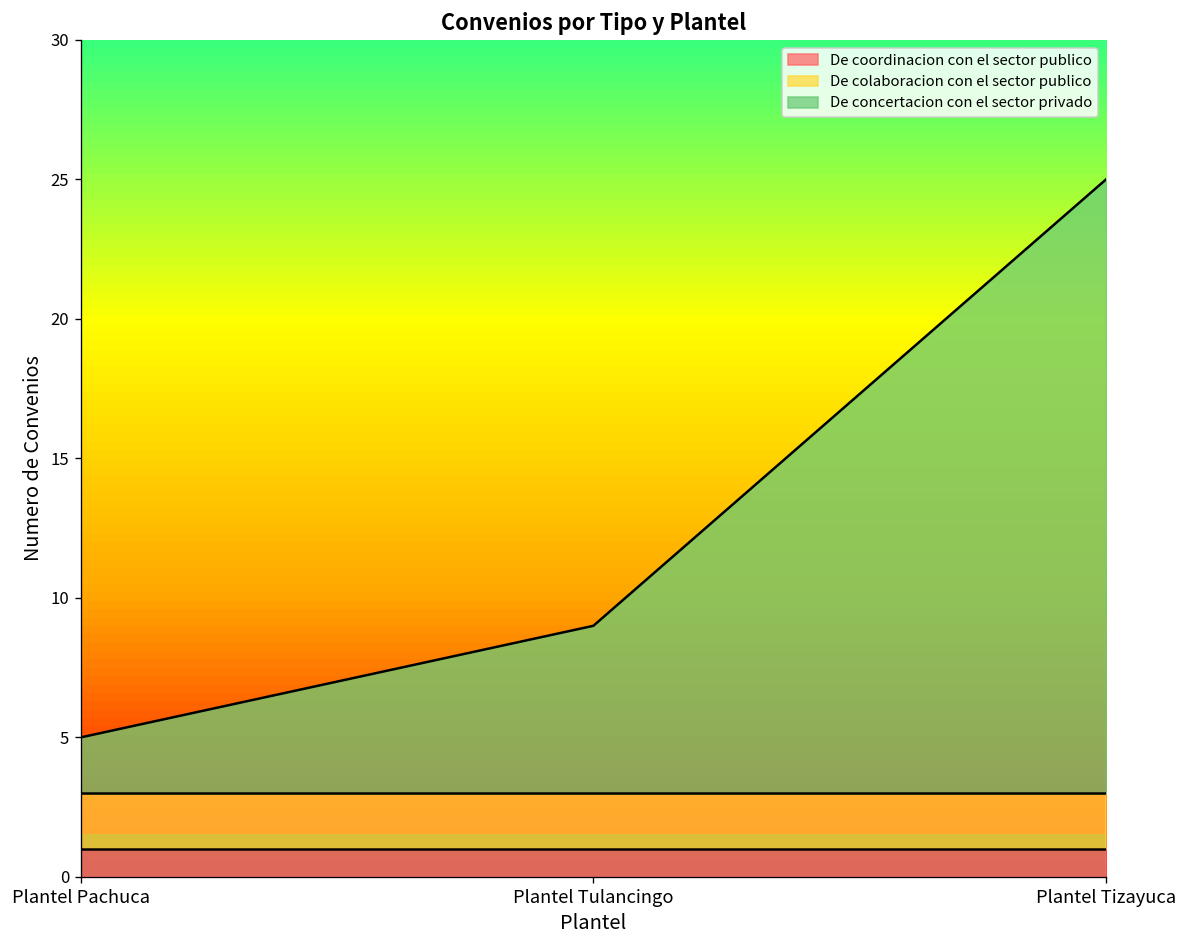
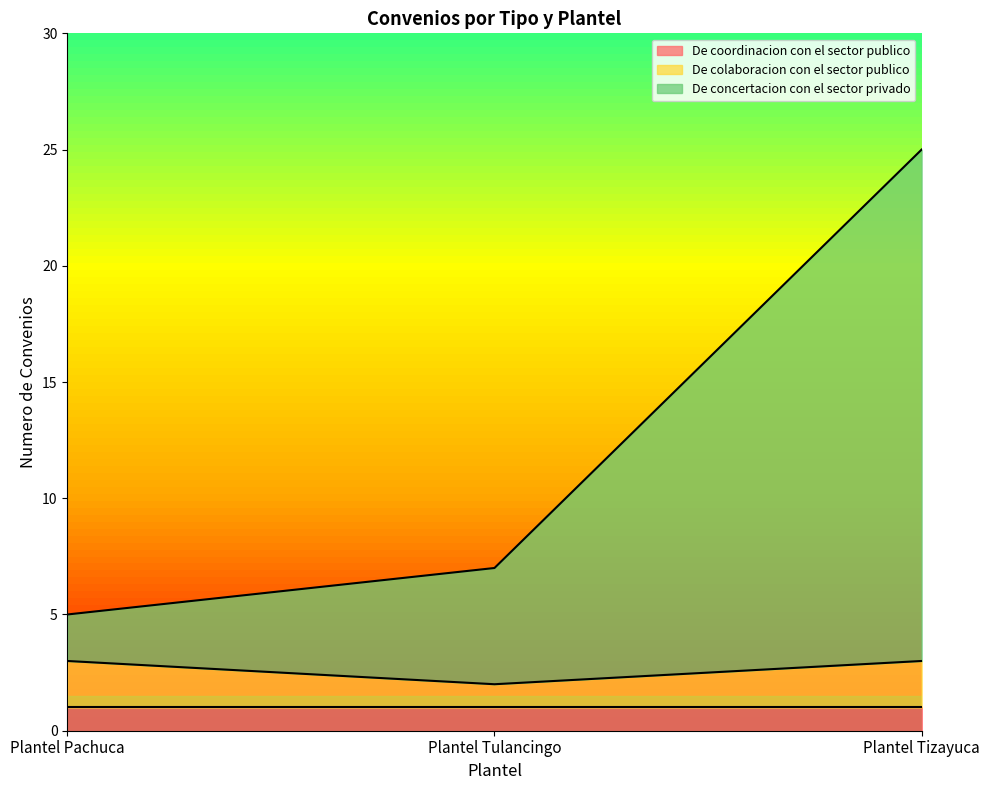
  {
    "De colaboracion con el sector publico": {
      "Plantel Pachuca": 2,
-     "Plantel Tulancingo": 2,
+     "Plantel Tulancingo": 1,
      "Plantel Tizayuca": 2
    },
    "De concertacion con el sector privado": {
      "Plantel Pachuca": 2,
-     "Plantel Tulancingo": 6,
+     "Plantel Tulancingo": 5,
      "Plantel Tizayuca": 22
    }
  }
